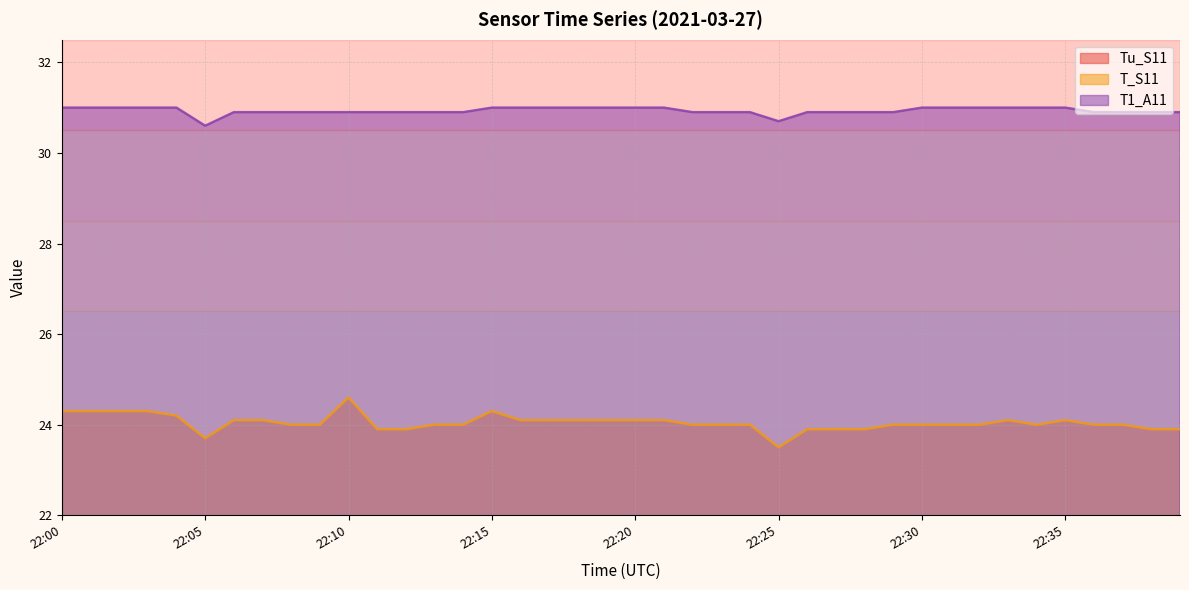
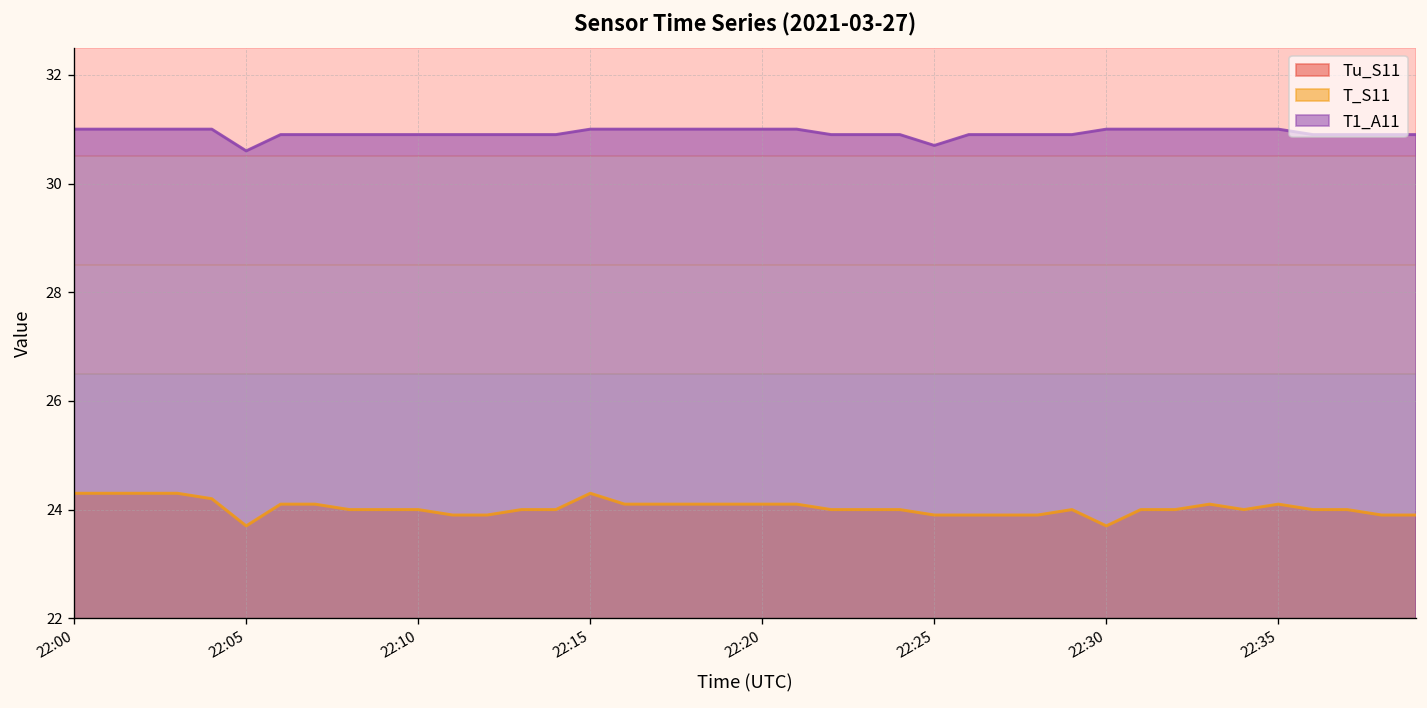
  {
    "T_S11": {
      "22:00": 24.3,
      "22:05": 23.7,
-     "22:10": 24.6,
+     "22:10": 24.0,
      "22:15": 24.3,
      "22:20": 24.1,
-     "22:25": 23.5,
-     "22:30": 24.0,
+     "22:25": 23.9,
+     "22:30": 23.7,
      "22:35": 24.1
    },
    "T1_A11": {
      "22:00": 31.0,
      "22:05": 30.6,
      "22:10": 30.9,
      "22:15": 31.0,
      "22:20": 31.0,
      "22:25": 30.7,
      "22:30": 31.0,
      "22:35": 31.0
    }
  }
